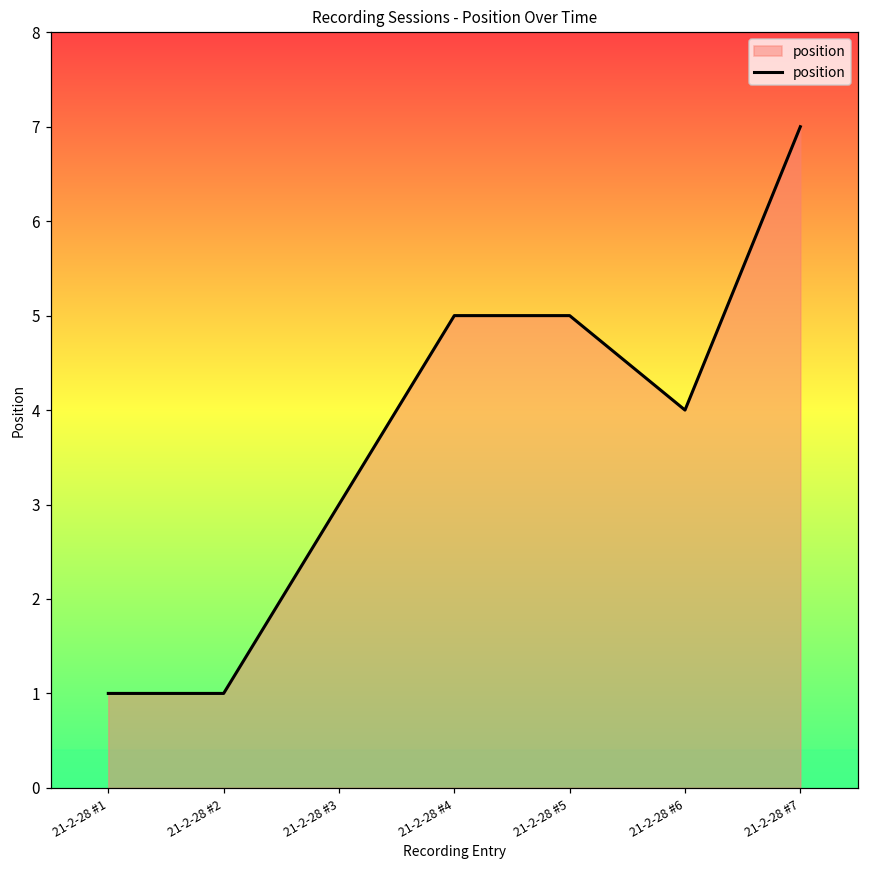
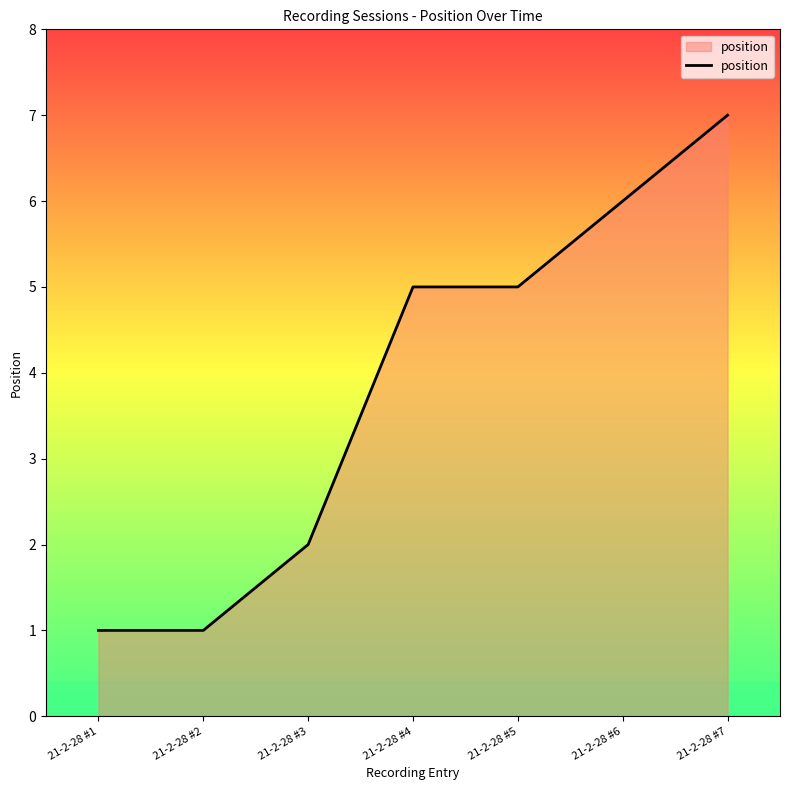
  {
    "21-2-28 #1": 1,
    "21-2-28 #2": 1,
-   "21-2-28 #3": 3,
+   "21-2-28 #3": 2,
    "21-2-28 #4": 5,
    "21-2-28 #5": 5,
-   "21-2-28 #6": 4,
+   "21-2-28 #6": 6,
    "21-2-28 #7": 7
  }
